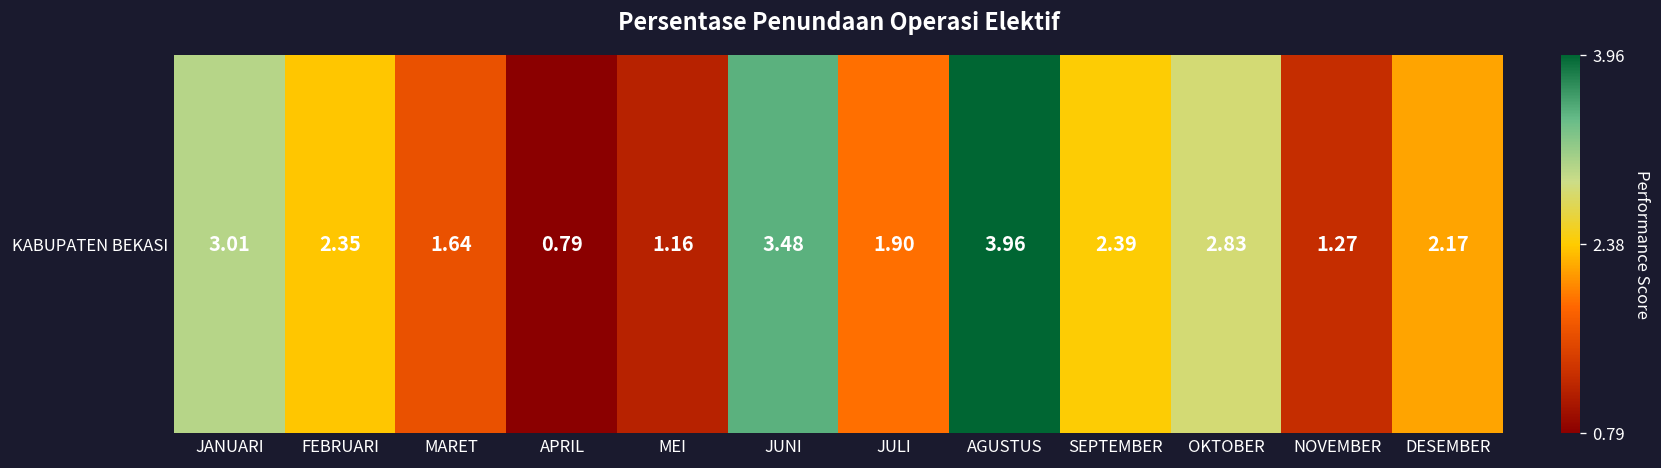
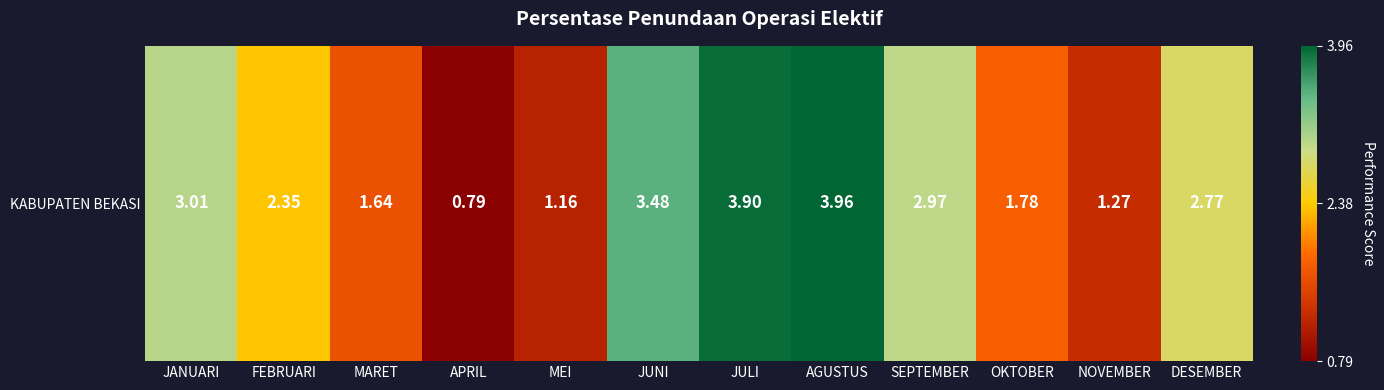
  {
    "KABUPATEN BEKASI": {
      "JANUARI": 3.01,
      "FEBRUARI": 2.35,
      "MARET": 1.64,
      "APRIL": 0.79,
      "MEI": 1.16,
      "JUNI": 3.48,
-     "JULI": 1.90,
+     "JULI": 3.90,
      "AGUSTUS": 3.96,
-     "SEPTEMBER": 2.39,
-     "OKTOBER": 2.83,
+     "SEPTEMBER": 2.97,
+     "OKTOBER": 1.78,
      "NOVEMBER": 1.27,
-     "DESEMBER": 2.17
+     "DESEMBER": 2.77
    }
  }
